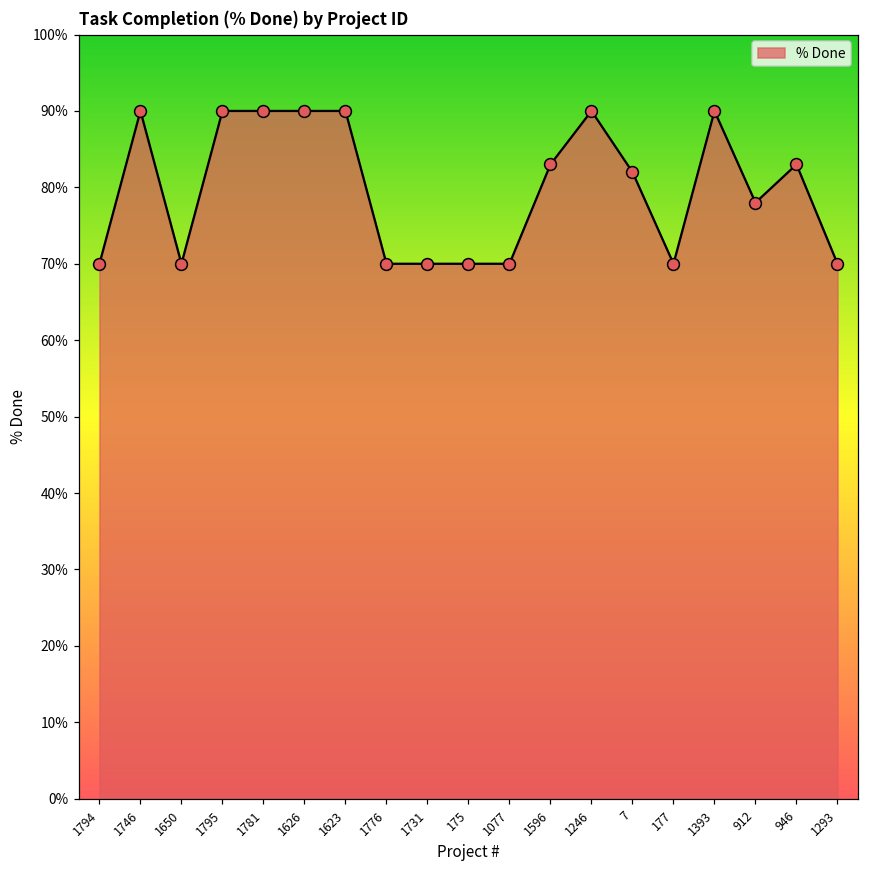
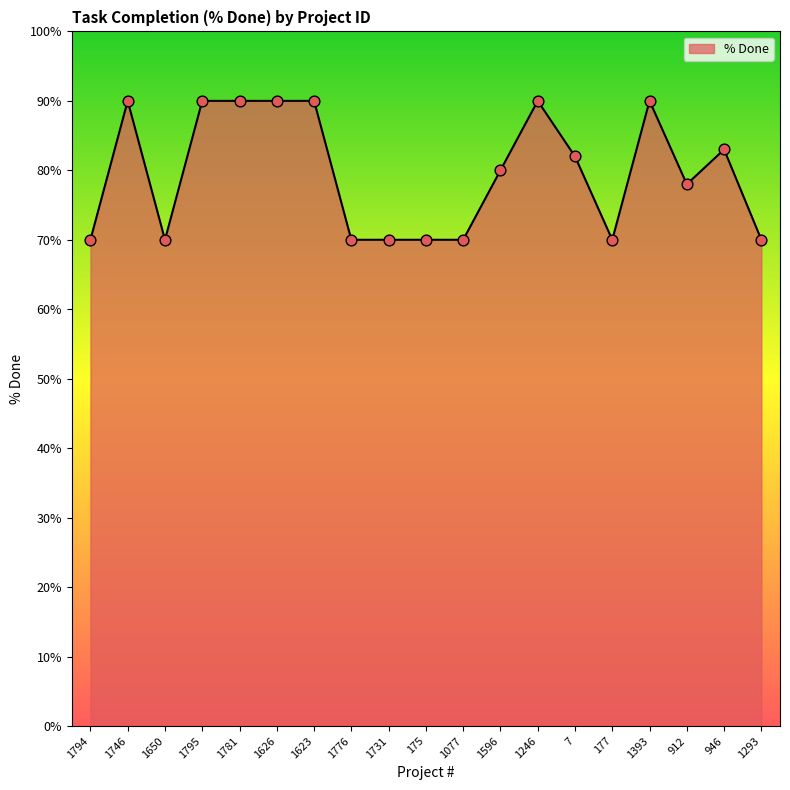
  {
    "1794": "70%",
    "1746": "90%",
    "1650": "70%",
    "1795": "90%",
    "1781": "90%",
    "1626": "90%",
    "1623": "90%",
    "1776": "70%",
    "1731": "70%",
    "175": "70%",
    "1077": "70%",
-   "1596": "83%",
+   "1596": "80%",
    "1246": "90%",
    "7": "82%",
    "177": "70%",
    "1393": "90%",
    "912": "78%",
    "946": "83%",
    "1293": "70%"
  }
